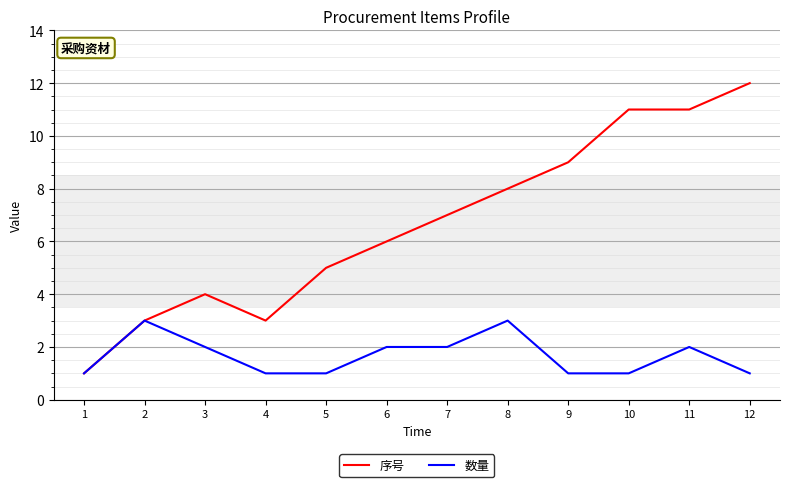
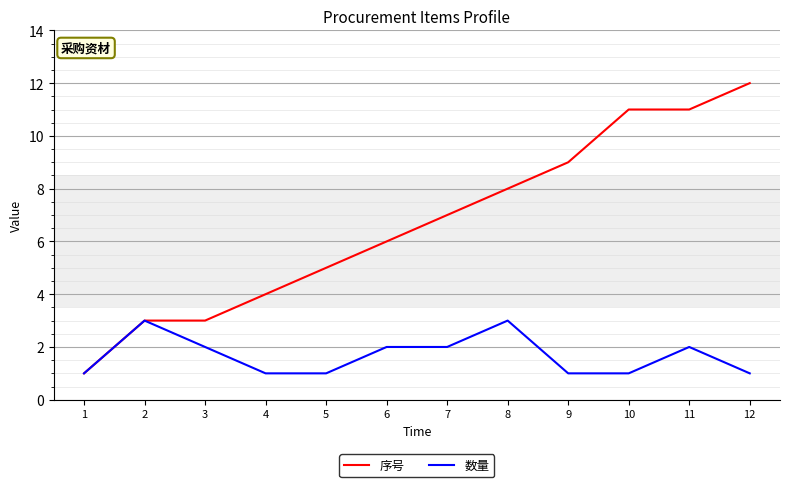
  {
    "序号": {
-     "3": 4,
-     "4": 3,
+     "3": 3,
+     "4": 4,
      "5": 5,
      "6": 6,
      "7": 7,
      "8": 8,
      "9": 9,
      "10": 11,
      "11": 11,
      "12": 12
    },
    "数量": {
      "3": 2,
      "4": 1,
      "5": 1,
      "6": 2,
      "7": 2,
      "8": 3,
      "9": 1,
      "10": 1,
      "11": 2,
      "12": 1
    }
  }
